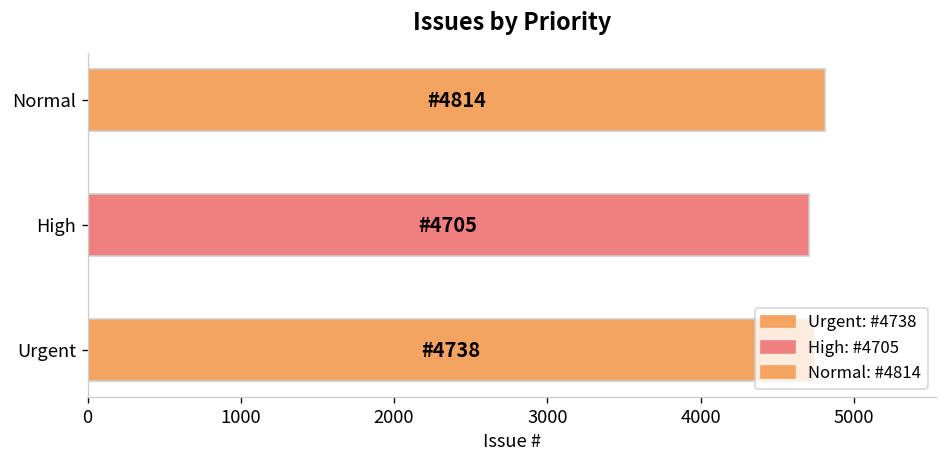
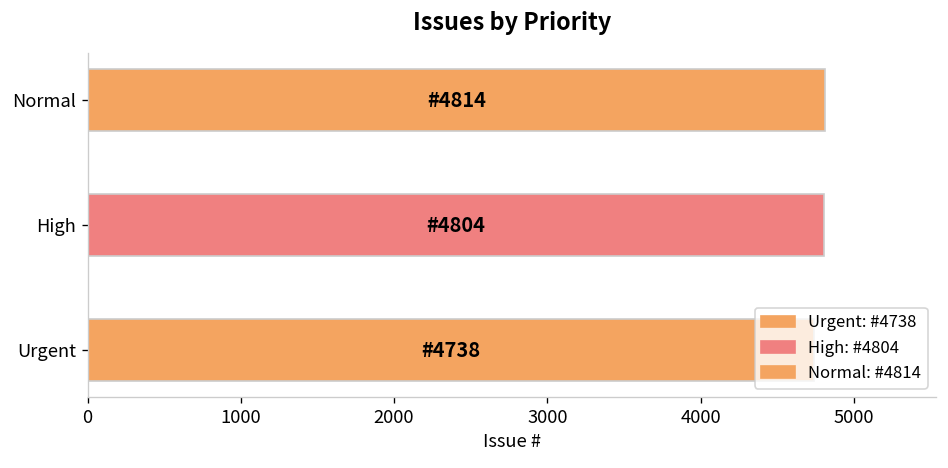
  {
    "Normal": 4814,
-   "High": 4705
+   "High": 4804
  }
